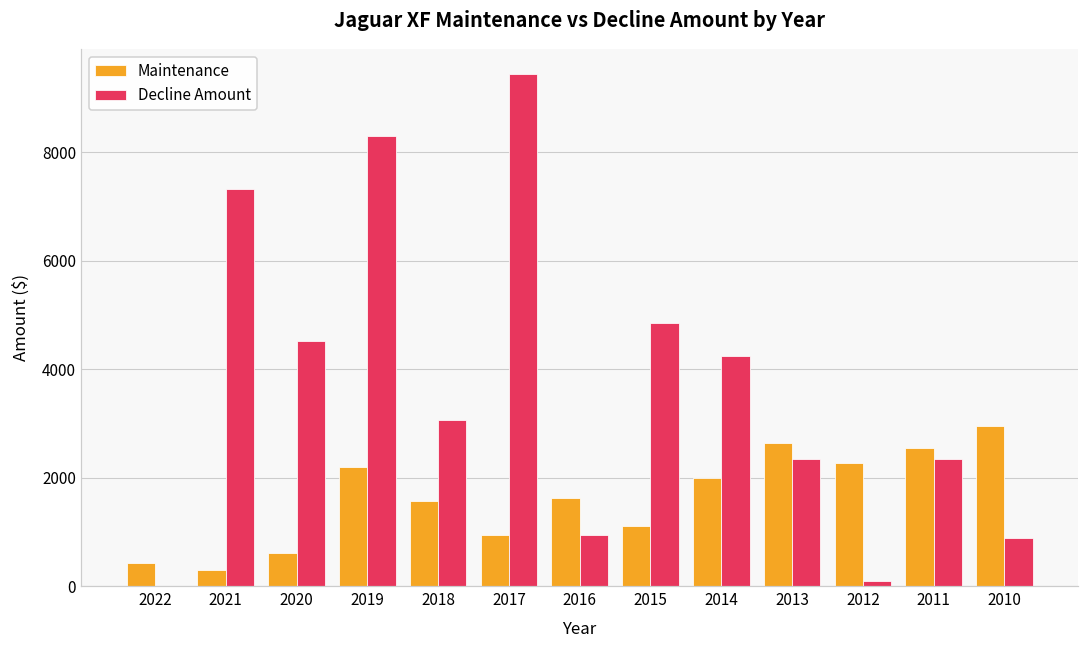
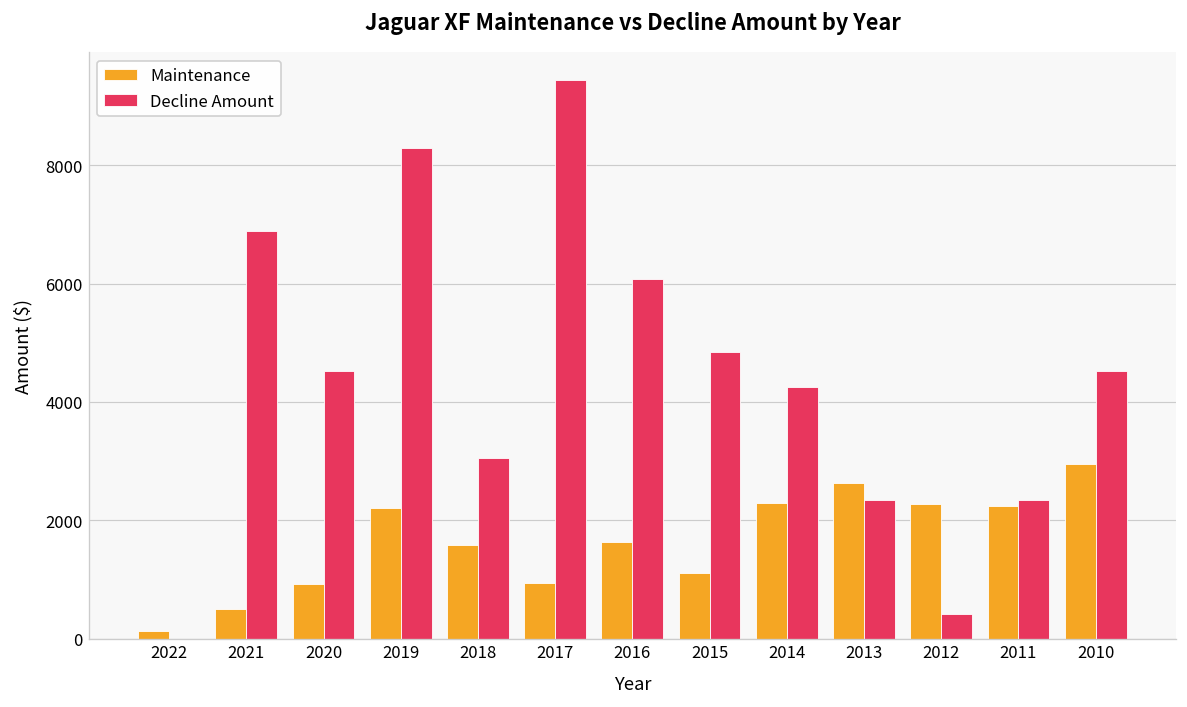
  {
    "Maintenance": {
-     "2022": 400,
-     "2021": 300,
-     "2020": 600,
+     "2022": 100,
+     "2021": 500,
+     "2020": 900,
      "2019": 2200,
      "2018": 1600,
      "2017": 900,
      "2016": 1600,
      "2015": 1100,
-     "2014": 2000,
+     "2014": 2300,
      "2013": 2600,
      "2012": 2300,
-     "2011": 2600,
+     "2011": 2200,
      "2010": 3000
    },
    "Decline Amount": {
      "2022": 0,
-     "2021": 7300,
+     "2021": 6900,
      "2020": 4500,
      "2019": 8300,
      "2018": 3100,
      "2017": 9400,
-     "2016": 900,
+     "2016": 6100,
      "2015": 4800,
      "2014": 4200,
      "2013": 2300,
-     "2012": 100,
+     "2012": 400,
      "2011": 2300,
-     "2010": 900
+     "2010": 4500
    }
  }
